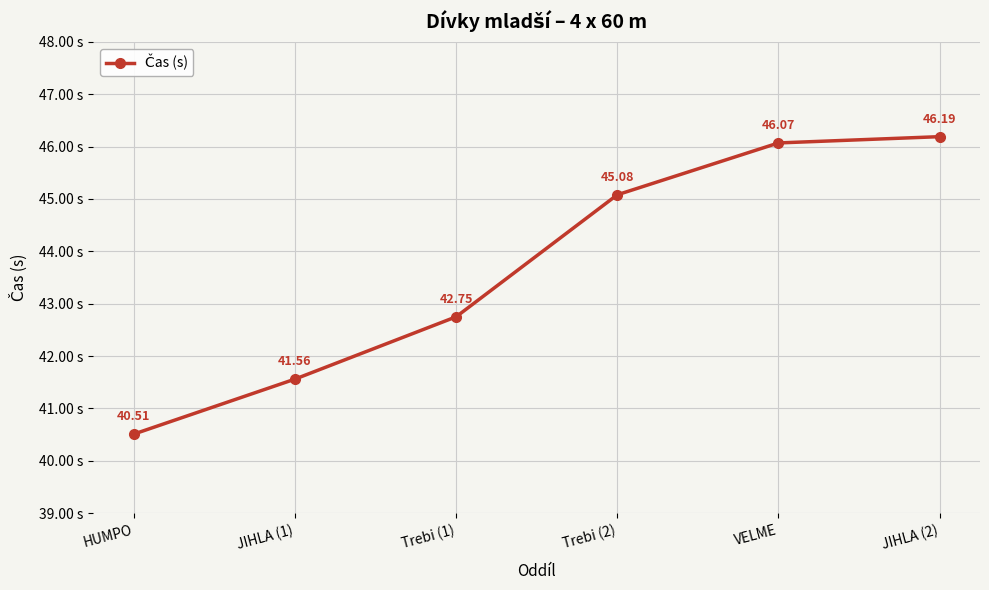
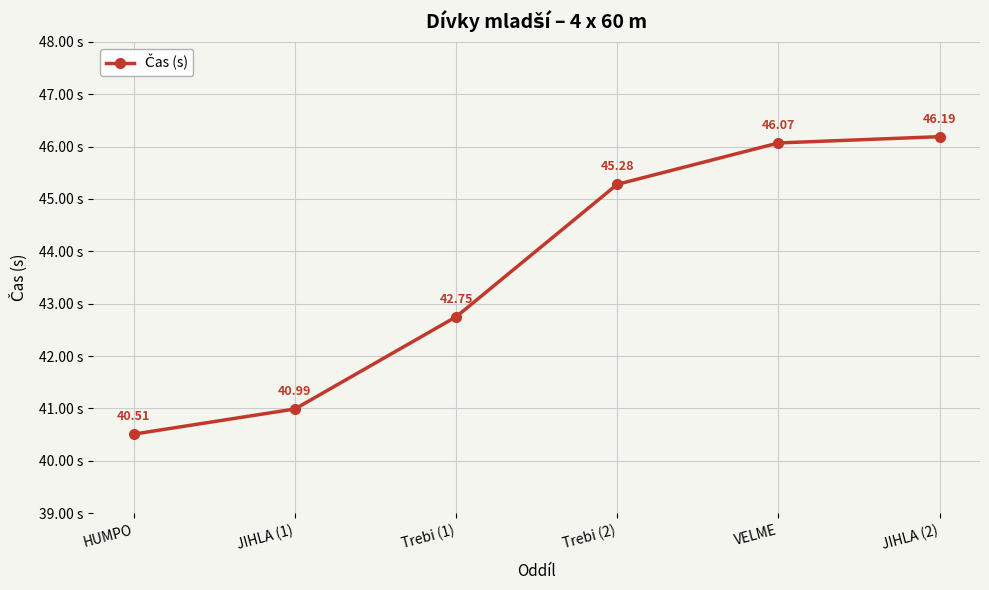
  {
    "HUMPO": 40.51,
-   "JIHLA (1)": 41.56,
+   "JIHLA (1)": 40.99,
    "Trebi (1)": 42.75,
-   "Trebi (2)": 45.08,
+   "Trebi (2)": 45.28,
    "VELME": 46.07,
    "JIHLA (2)": 46.19
  }
